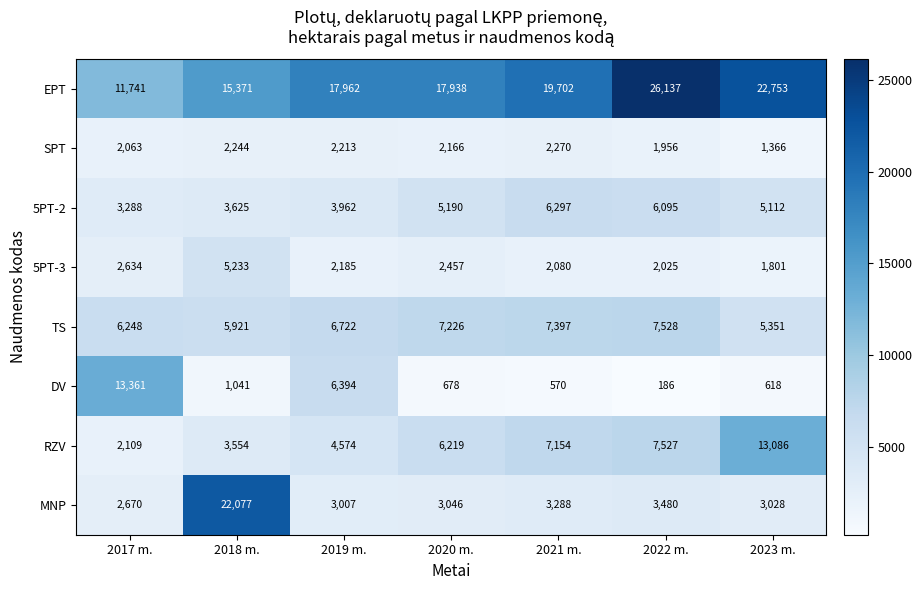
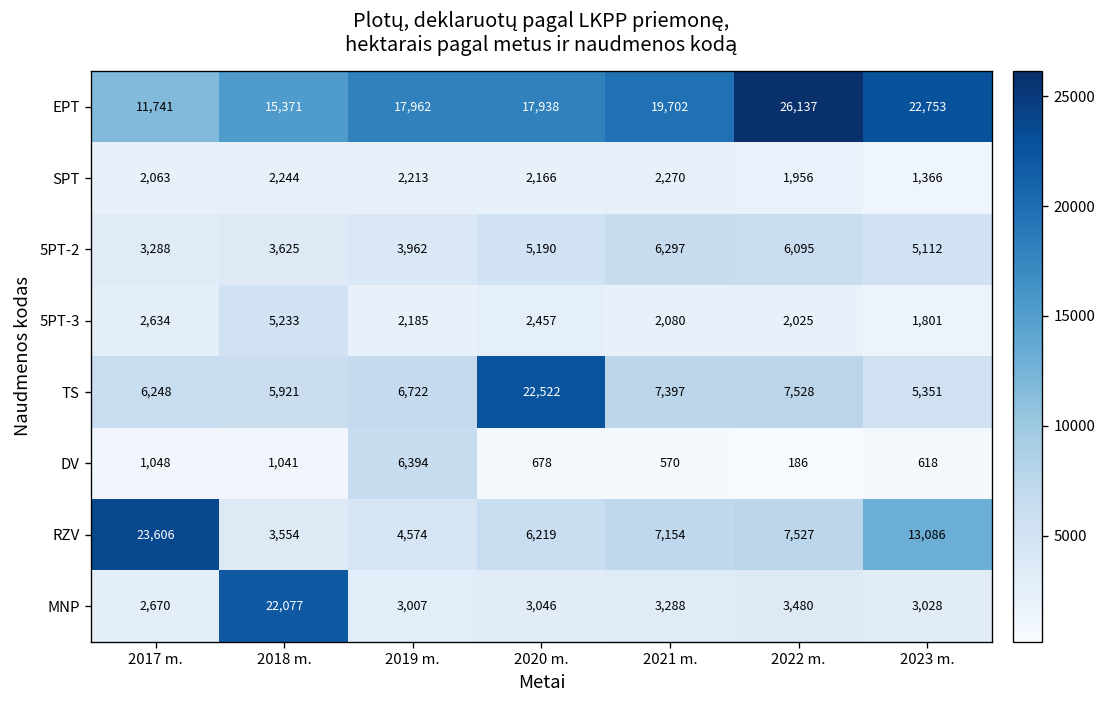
  {
    "EPT": {
      "2017 m.": "11,741",
      "2018 m.": "15,371",
      "2019 m.": "17,962",
      "2020 m.": "17,938",
      "2021 m.": "19,702",
      "2022 m.": "26,137",
      "2023 m.": "22,753"
    },
    "SPT": {
      "2017 m.": "2,063",
      "2018 m.": "2,244",
      "2019 m.": "2,213",
      "2020 m.": "2,166",
      "2021 m.": "2,270",
      "2022 m.": "1,956",
      "2023 m.": "1,366"
    },
    "5PT-2": {
      "2017 m.": "3,288",
      "2018 m.": "3,625",
      "2019 m.": "3,962",
      "2020 m.": "5,190",
      "2021 m.": "6,297",
      "2022 m.": "6,095",
      "2023 m.": "5,112"
    },
    "5PT-3": {
      "2017 m.": "2,634",
      "2018 m.": "5,233",
      "2019 m.": "2,185",
      "2020 m.": "2,457",
      "2021 m.": "2,080",
      "2022 m.": "2,025",
      "2023 m.": "1,801"
    },
    "TS": {
      "2017 m.": "6,248",
      "2018 m.": "5,921",
      "2019 m.": "6,722",
-     "2020 m.": "7,226",
+     "2020 m.": "22,522",
      "2021 m.": "7,397",
      "2022 m.": "7,528",
      "2023 m.": "5,351"
    },
    "DV": {
-     "2017 m.": "13,361",
+     "2017 m.": "1,048",
      "2018 m.": "1,041",
      "2019 m.": "6,394",
      "2020 m.": "678",
      "2021 m.": "570",
      "2022 m.": "186",
      "2023 m.": "618"
    },
    "RZV": {
-     "2017 m.": "2,109",
+     "2017 m.": "23,606",
      "2018 m.": "3,554",
      "2019 m.": "4,574",
      "2020 m.": "6,219",
      "2021 m.": "7,154",
      "2022 m.": "7,527",
      "2023 m.": "13,086"
    },
    "MNP": {
      "2017 m.": "2,670",
      "2018 m.": "22,077",
      "2019 m.": "3,007",
      "2020 m.": "3,046",
      "2021 m.": "3,288",
      "2022 m.": "3,480",
      "2023 m.": "3,028"
    }
  }
